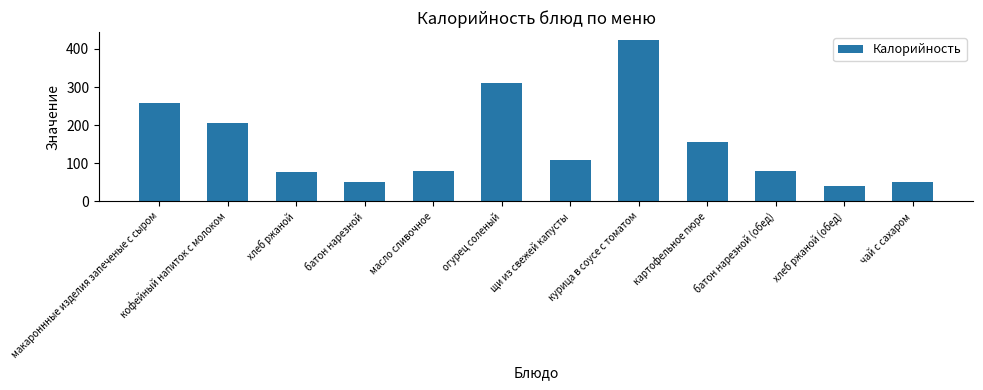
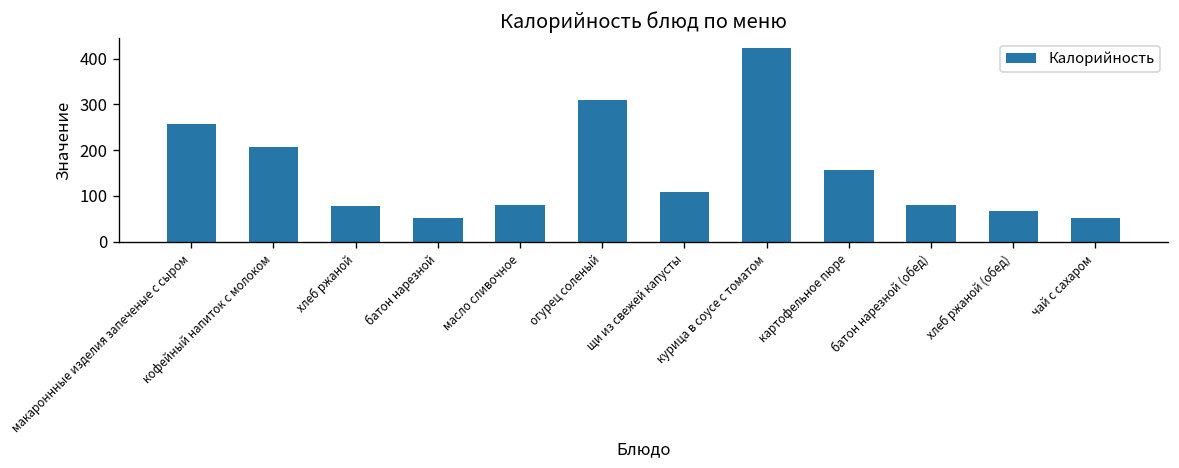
  {
    "макароннные изделия запеченые с сыром": 260,
    "кофейный напиток с молоком": 210,
    "хлеб ржаной": 80,
    "батон нарезной": 50,
    "масло сливочное": 80,
    "огурец соленый": 310,
    "щи из свежей капусты": 110,
    "курица в соусе с томатом": 420,
    "картофельное пюре": 160,
    "батон нарезной (обед)": 80,
-   "хлеб ржаной (обед)": 40,
+   "хлеб ржаной (обед)": 70,
    "чай с сахаром": 50
  }
